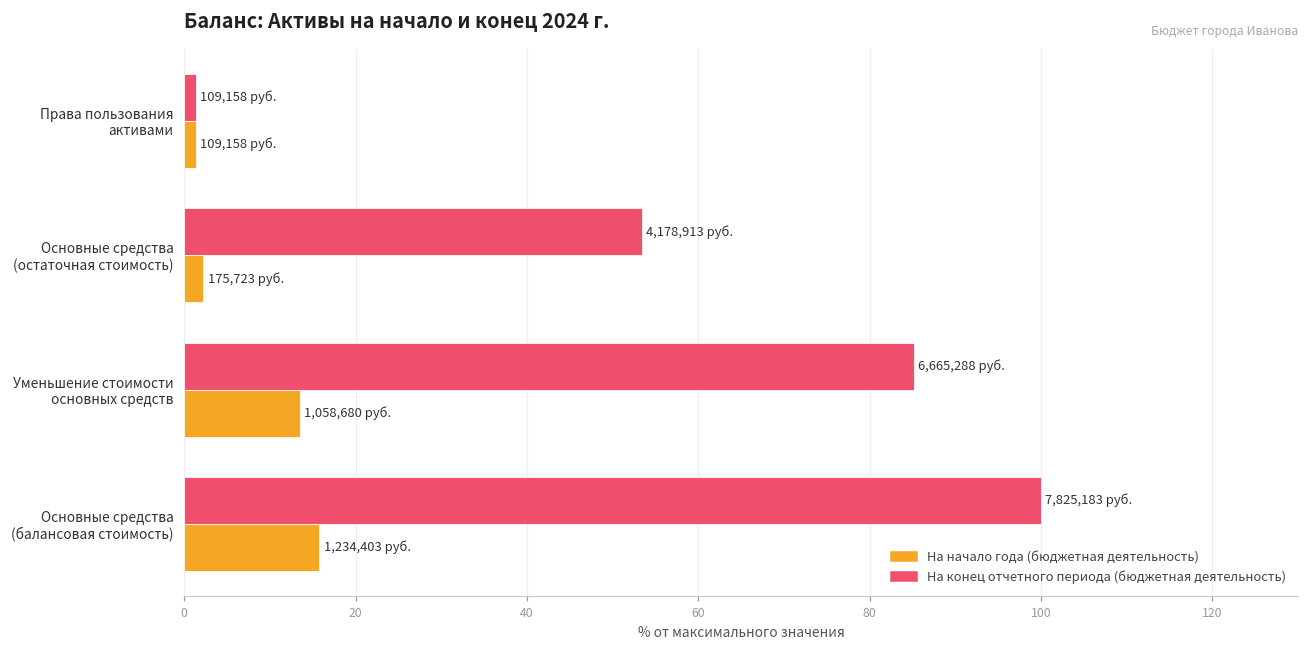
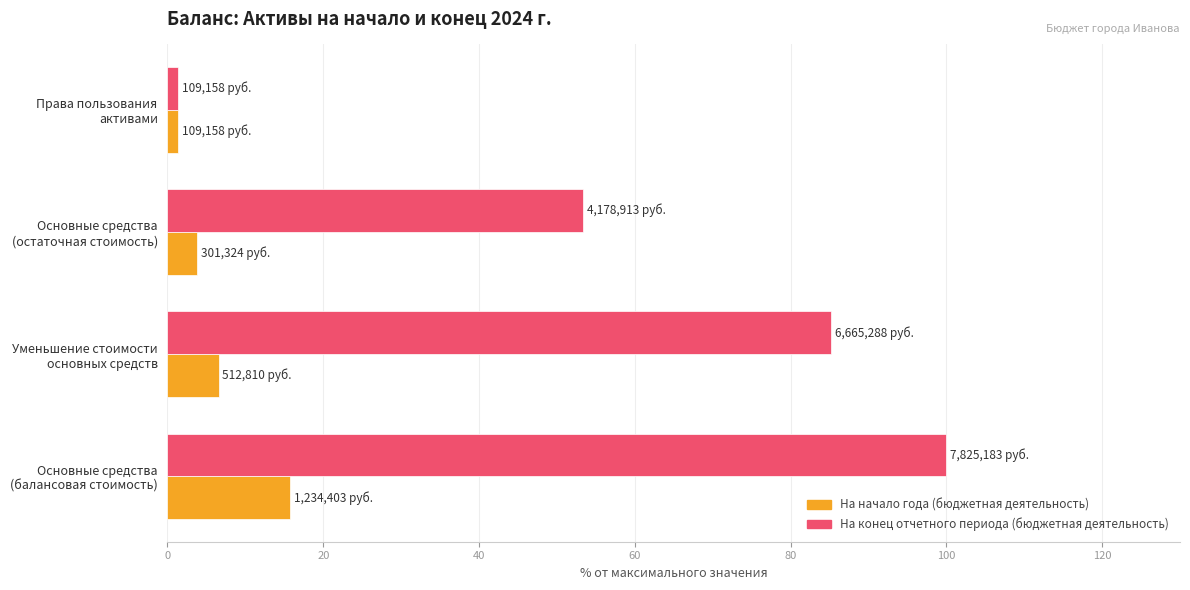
  {
    "На начало года (бюджетная деятельность)": {
-     "Основные средства (остаточная стоимость)": "175,723",
-     "Уменьшение стоимости основных средств": "1,058,680"
+     "Основные средства (остаточная стоимость)": "301,324",
+     "Уменьшение стоимости основных средств": "512,810"
    }
  }
